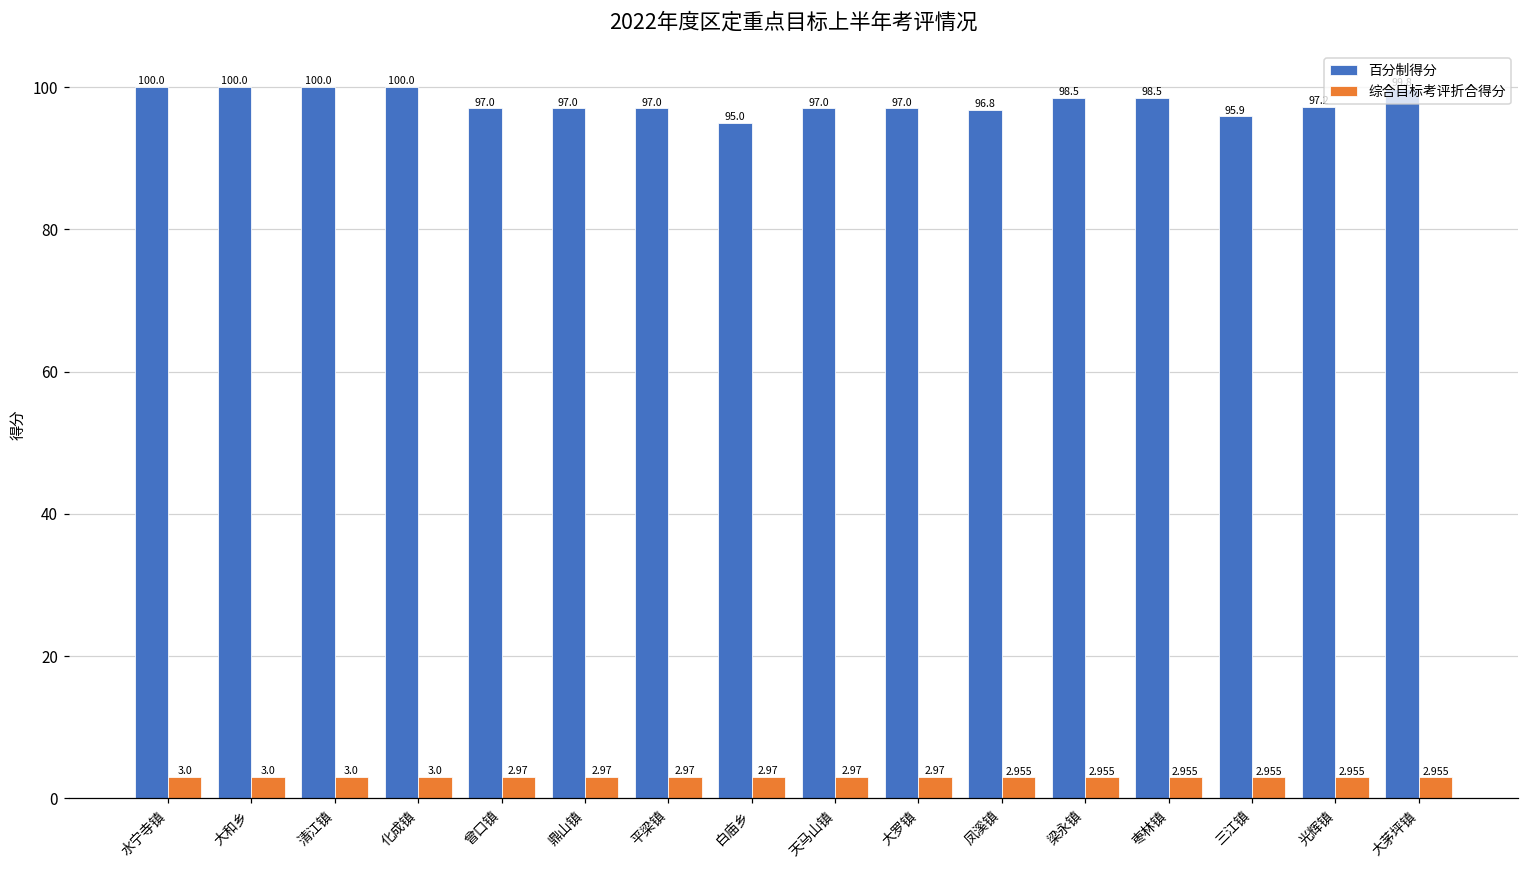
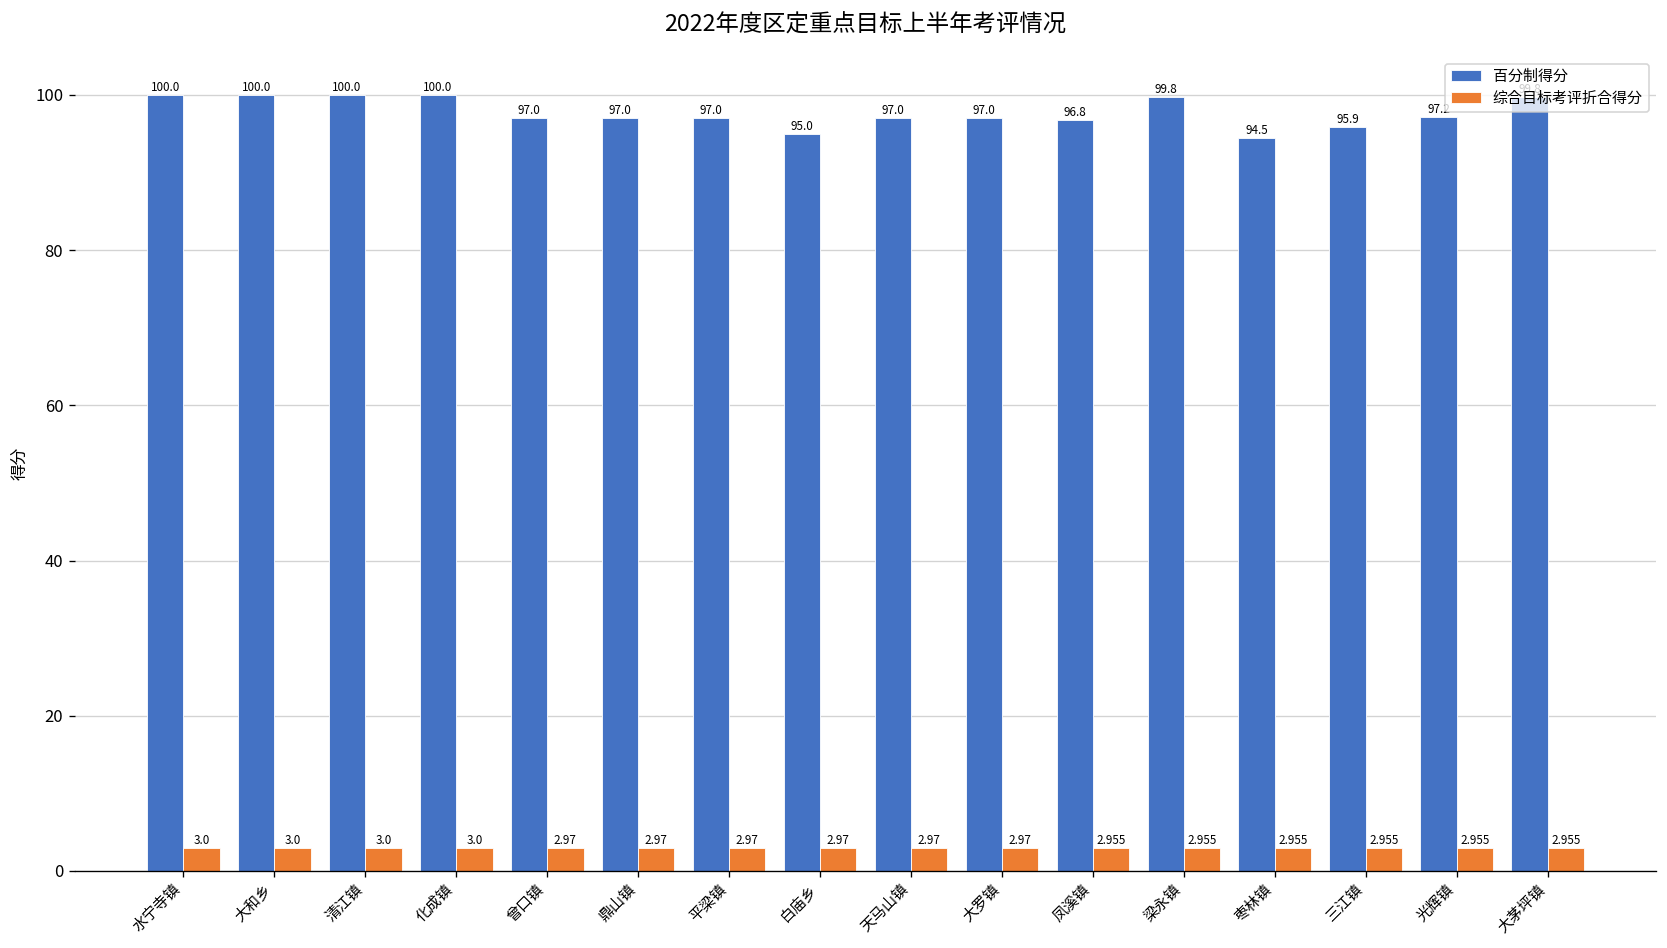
  {
    "百分制得分": {
      "水宁寺镇": 100.0,
      "大和乡": 100.0,
      "清江镇": 100.0,
      "化成镇": 100.0,
      "曾口镇": 97.0,
      "鼎山镇": 97.0,
      "平梁镇": 97.0,
      "白庙乡": 95.0,
      "天马山镇": 97.0,
      "大罗镇": 97.0,
      "凤溪镇": 96.8,
-     "梁永镇": 98.5,
-     "枣林镇": 98.5,
+     "梁永镇": 99.8,
+     "枣林镇": 94.5,
      "三江镇": 95.9
    },
    "综合目标考评折合得分": {
      "水宁寺镇": 3.0,
      "大和乡": 3.0,
      "清江镇": 3.0,
      "化成镇": 3.0,
      "曾口镇": 2.97,
      "鼎山镇": 2.97,
      "平梁镇": 2.97,
      "白庙乡": 2.97,
      "天马山镇": 2.97,
      "大罗镇": 2.97,
      "凤溪镇": 2.955,
      "梁永镇": 2.955,
      "枣林镇": 2.955,
      "三江镇": 2.955,
      "光辉镇": 2.955,
      "大茅坪镇": 2.955
    }
  }
